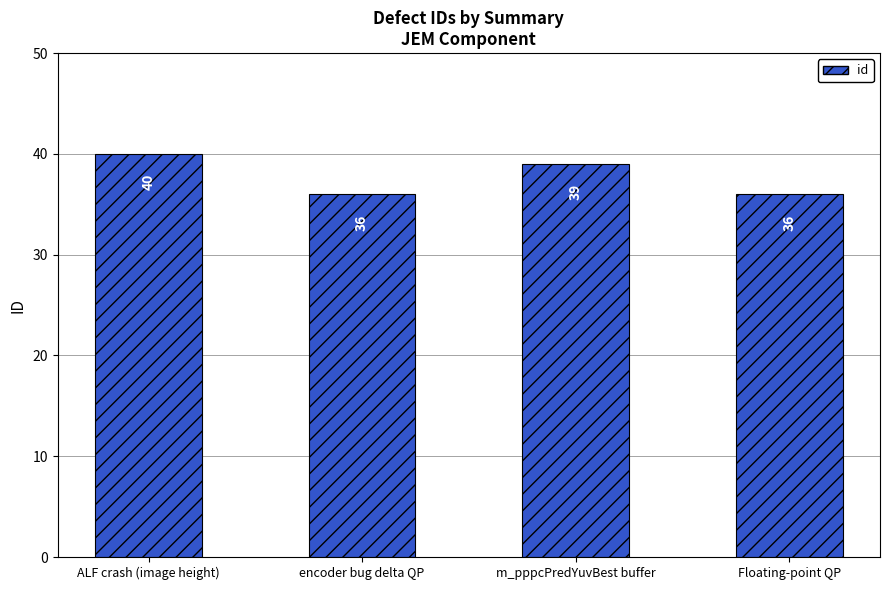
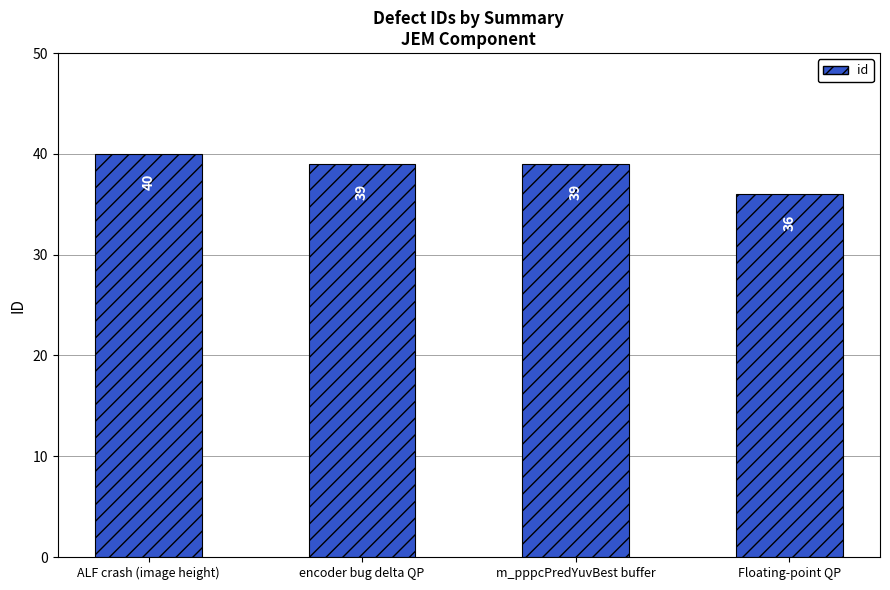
  {
    "ALF crash (image height)": 40,
-   "encoder bug delta QP": 36,
+   "encoder bug delta QP": 39,
    "m_pppcPredYuvBest buffer": 39,
    "Floating-point QP": 36
  }
